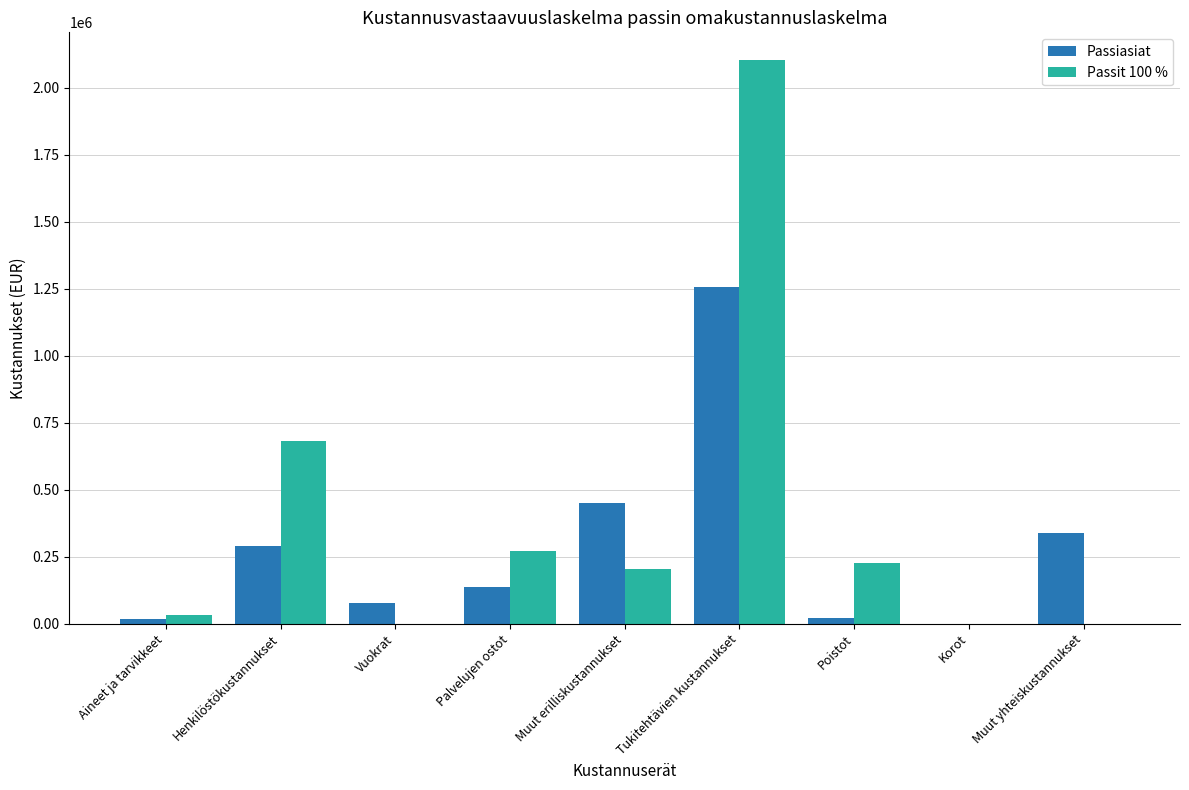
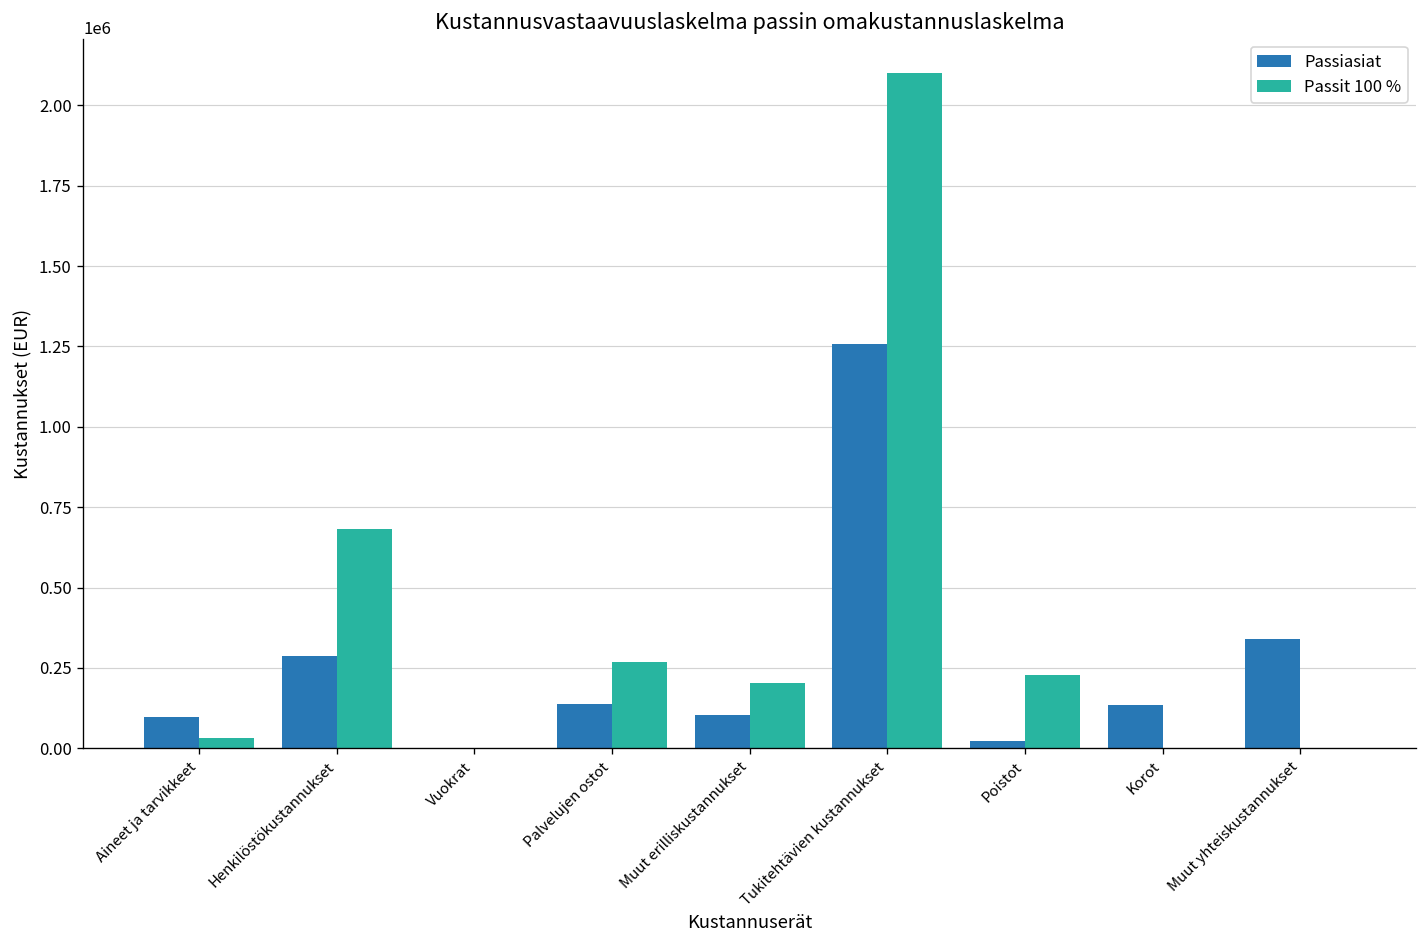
  {
    "Passiasiat": {
-     "Aineet ja tarvikkeet": 20000,
+     "Aineet ja tarvikkeet": 100000,
      "Henkilöstökustannukset": 290000,
-     "Vuokrat": 80000,
+     "Vuokrat": 0,
      "Palvelujen ostot": 140000,
-     "Muut erilliskustannukset": 450000,
+     "Muut erilliskustannukset": 100000,
      "Tukitehtävien kustannukset": 1260000,
      "Poistot": 20000,
-     "Korot": 0,
+     "Korot": 130000,
      "Muut yhteiskustannukset": 340000
    },
    "Passit 100 %": {
      "Aineet ja tarvikkeet": 30000,
      "Henkilöstökustannukset": 680000,
      "Palvelujen ostot": 270000,
      "Muut erilliskustannukset": 200000,
      "Tukitehtävien kustannukset": 2100000,
      "Poistot": 230000,
      "Korot": 0,
      "Muut yhteiskustannukset": 0
    }
  }
